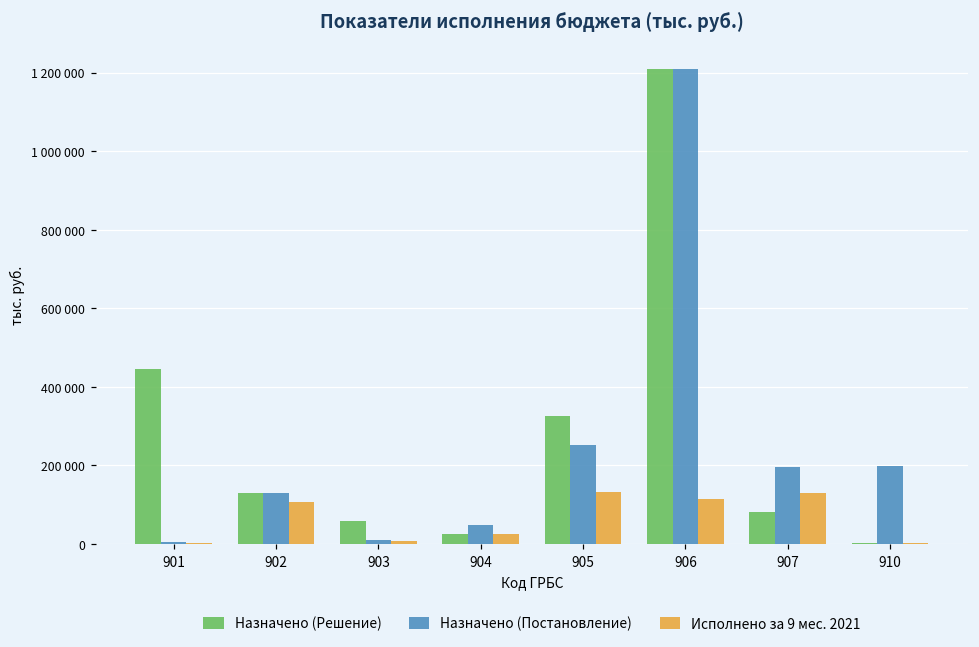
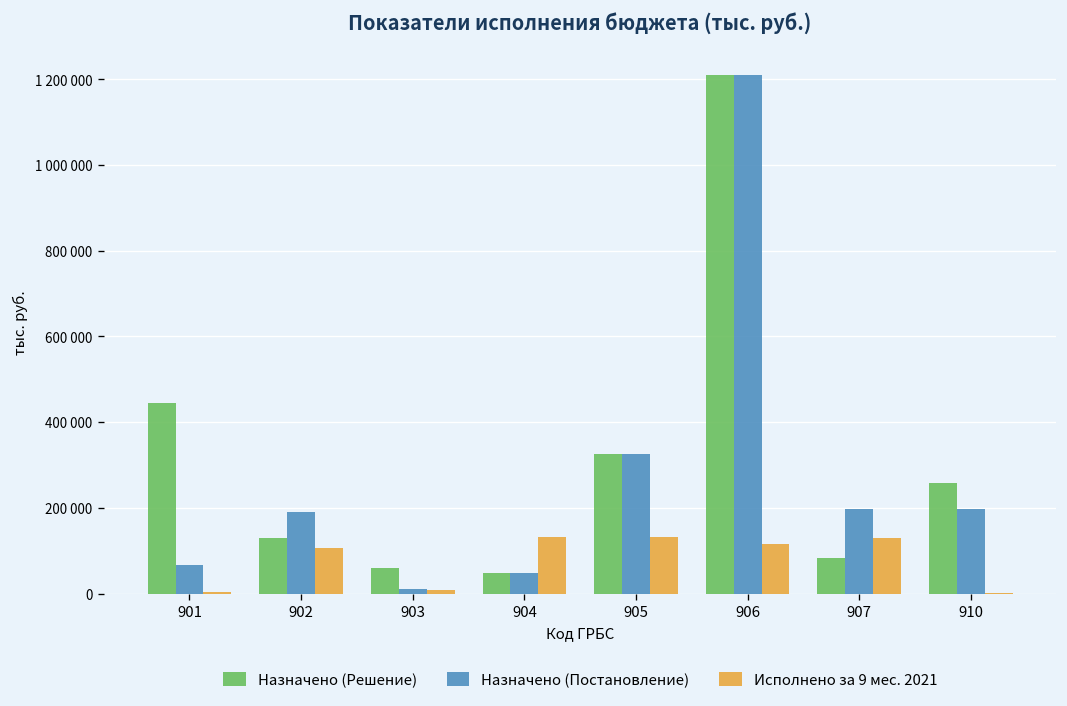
  {
    "Назначено (Решение)": {
      "901": 450000,
      "902": 130000,
      "903": 60000,
-     "904": 30000,
+     "904": 50000,
      "905": 330000,
      "906": 1210000,
      "907": 80000,
-     "910": 0
+     "910": 260000
    },
    "Назначено (Постановление)": {
-     "901": 10000,
-     "902": 130000,
+     "901": 70000,
+     "902": 190000,
      "903": 10000,
      "904": 50000,
-     "905": 250000,
+     "905": 330000,
      "906": 1210000,
      "907": 200000,
      "910": 200000
    },
    "Исполнено за 9 мес. 2021": {
      "902": 110000,
      "903": 10000,
-     "904": 20000,
+     "904": 130000,
      "905": 130000,
      "906": 110000,
      "907": 130000
    }
  }
